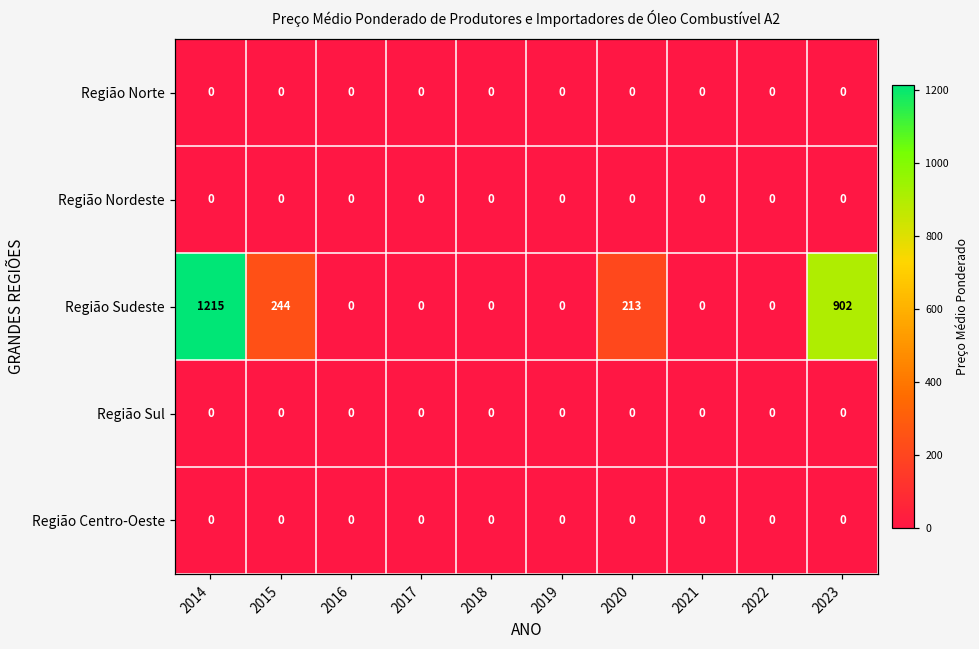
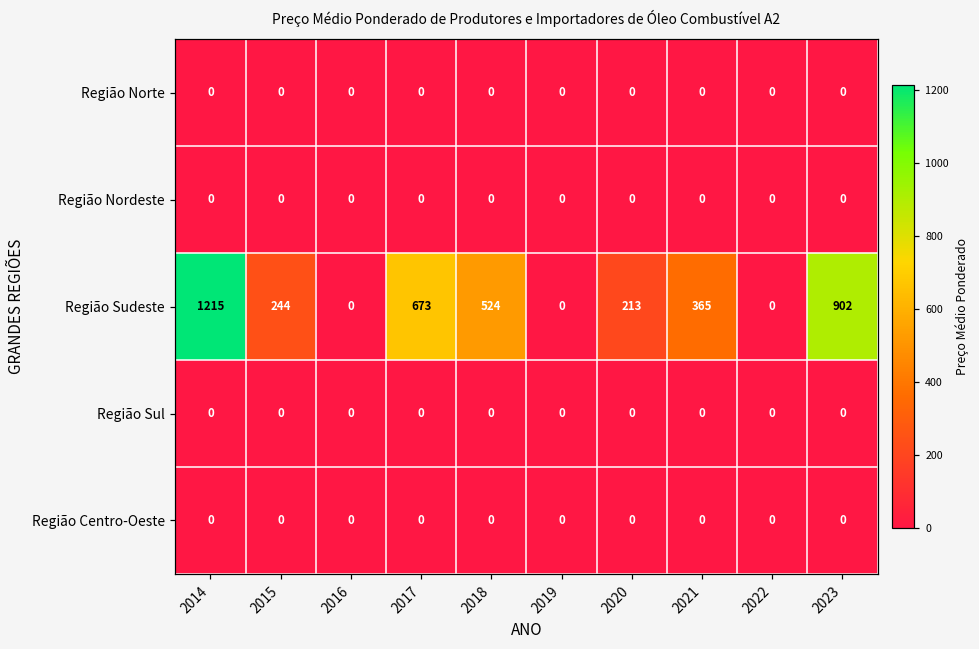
  {
    "Região Norte": {
      "2014": 0,
      "2015": 0,
      "2016": 0,
      "2017": 0,
      "2018": 0,
      "2019": 0,
      "2020": 0,
      "2021": 0,
      "2022": 0,
      "2023": 0
    },
    "Região Nordeste": {
      "2014": 0,
      "2015": 0,
      "2016": 0,
      "2017": 0,
      "2018": 0,
      "2019": 0,
      "2020": 0,
      "2021": 0,
      "2022": 0,
      "2023": 0
    },
    "Região Sudeste": {
      "2014": 1215,
      "2015": 244,
      "2016": 0,
-     "2017": 0,
-     "2018": 0,
+     "2017": 673,
+     "2018": 524,
      "2019": 0,
      "2020": 213,
-     "2021": 0,
+     "2021": 365,
      "2022": 0,
      "2023": 902
    },
    "Região Sul": {
      "2014": 0,
      "2015": 0,
      "2016": 0,
      "2017": 0,
      "2018": 0,
      "2019": 0,
      "2020": 0,
      "2021": 0,
      "2022": 0,
      "2023": 0
    },
    "Região Centro-Oeste": {
      "2014": 0,
      "2015": 0,
      "2016": 0,
      "2017": 0,
      "2018": 0,
      "2019": 0,
      "2020": 0,
      "2021": 0,
      "2022": 0,
      "2023": 0
    }
  }
